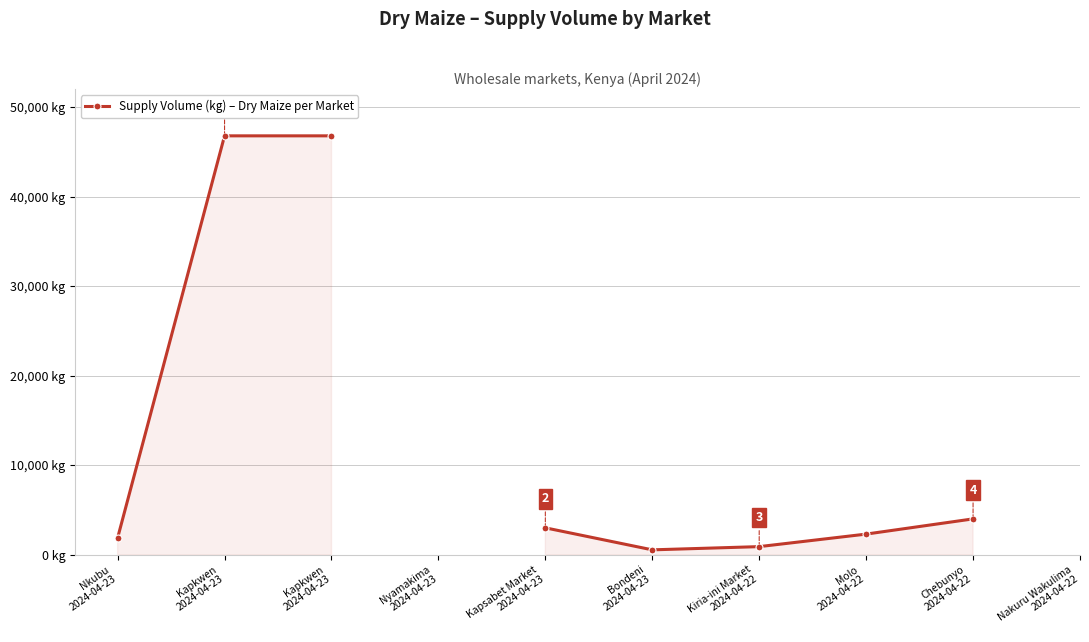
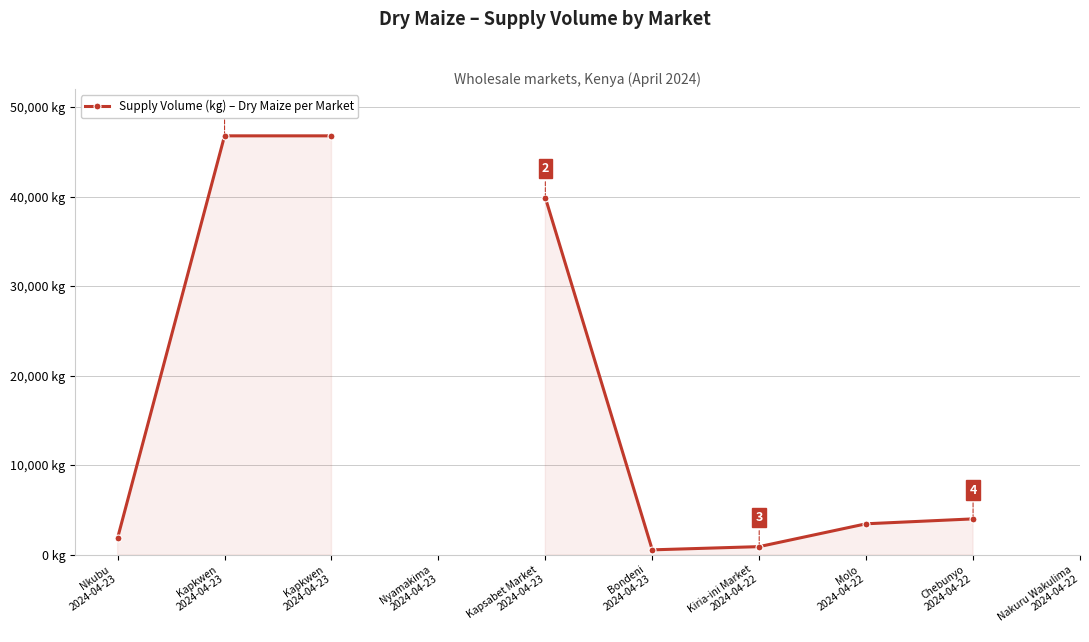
  {
    "Nkubu 2024-04-23": "2,000 kg",
-   "Kapsabet Market 2024-04-23": "3,000 kg",
+   "Kapsabet Market 2024-04-23": "40,000 kg",
    "Bondeni 2024-04-23": "1,000 kg",
-   "Molo 2024-04-22": "2,000 kg"
+   "Molo 2024-04-22": "3,000 kg"
  }
